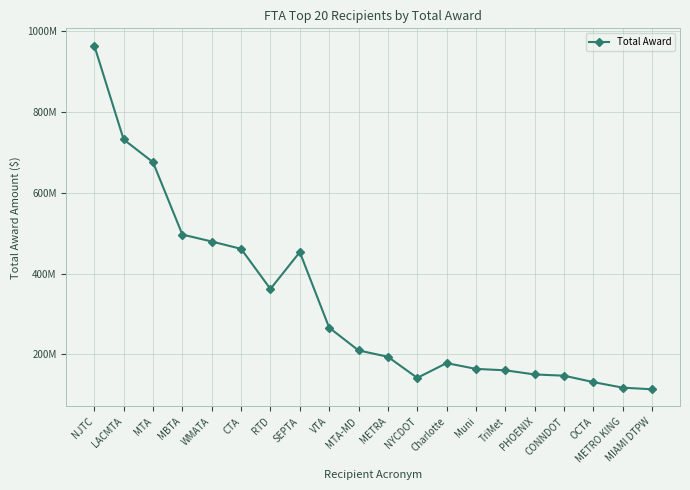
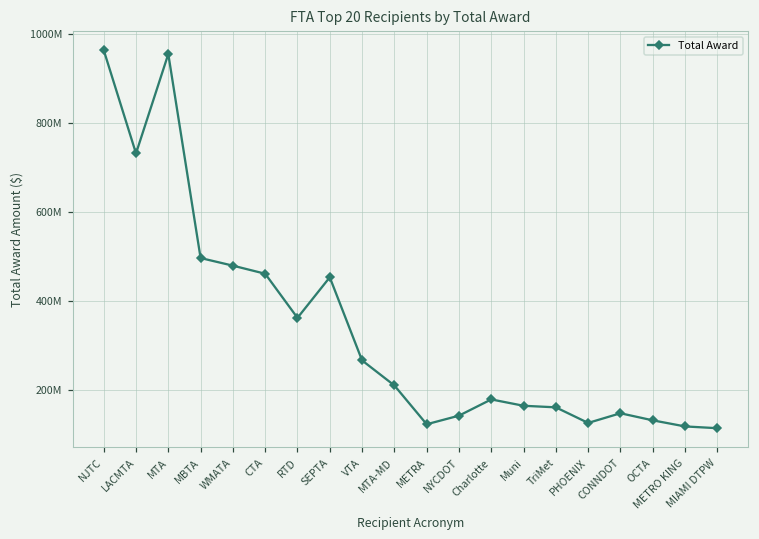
  {
    "NJTC": 960000000,
    "LACMTA": 730000000,
-   "MTA": 680000000,
+   "MTA": 960000000,
    "MBTA": 500000000,
    "WMATA": 480000000,
    "CTA": 460000000,
    "RTD": 360000000,
    "SEPTA": 450000000,
    "VTA": 270000000,
    "MTA-MD": 210000000,
-   "METRA": 190000000,
+   "METRA": 120000000,
    "NYCDOT": 140000000,
    "Charlotte": 180000000,
    "Muni": 160000000,
    "TriMet": 160000000,
-   "PHOENIX": 150000000,
+   "PHOENIX": 130000000,
    "CONNDOT": 150000000,
    "OCTA": 130000000,
    "METRO KING": 120000000,
    "MIAMI DTPW": 110000000
  }
